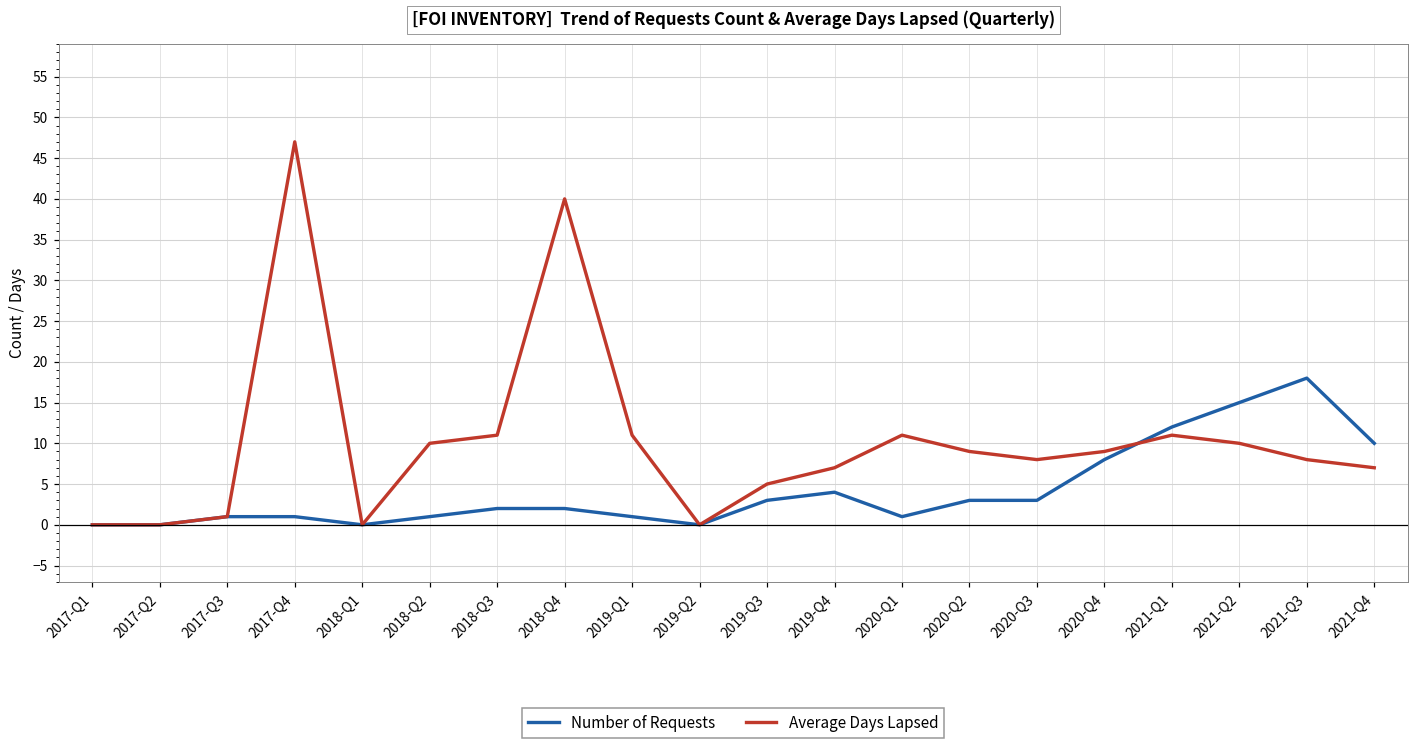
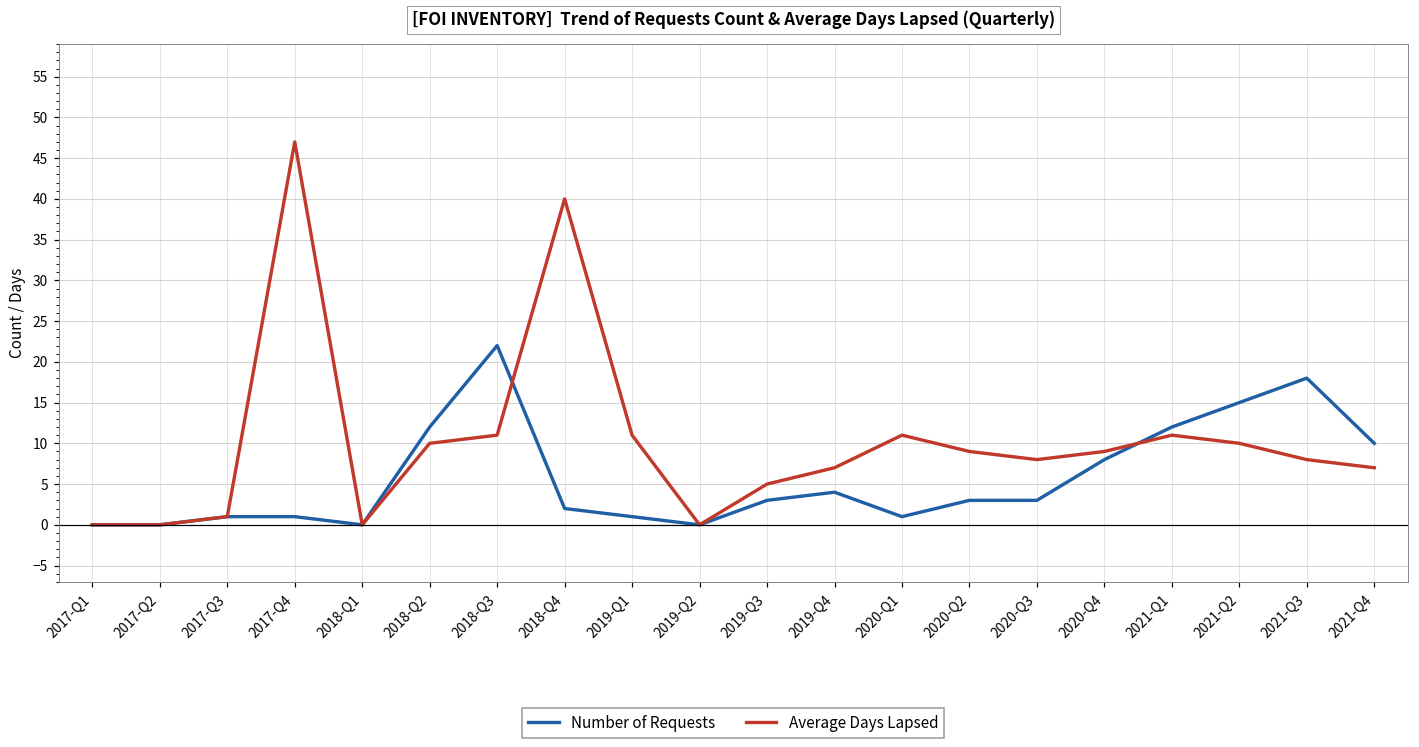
  {
    "Number of Requests": {
      "2017-Q4": 1,
-     "2018-Q2": 1,
-     "2018-Q3": 2,
+     "2018-Q2": 12,
+     "2018-Q3": 22,
      "2018-Q4": 2,
      "2019-Q1": 1,
      "2019-Q3": 3,
      "2019-Q4": 4,
      "2020-Q1": 1,
      "2020-Q2": 3,
      "2020-Q3": 3,
      "2020-Q4": 8,
      "2021-Q1": 12,
      "2021-Q2": 15,
      "2021-Q3": 18,
      "2021-Q4": 10
    },
    "Average Days Lapsed": {
      "2017-Q4": 47,
      "2018-Q2": 10,
      "2018-Q3": 11,
      "2018-Q4": 40,
      "2019-Q1": 11,
      "2019-Q3": 5,
      "2019-Q4": 7,
      "2020-Q1": 11,
      "2020-Q2": 9,
      "2020-Q3": 8,
      "2020-Q4": 9,
      "2021-Q1": 11,
      "2021-Q2": 10,
      "2021-Q3": 8,
      "2021-Q4": 7
    }
  }
